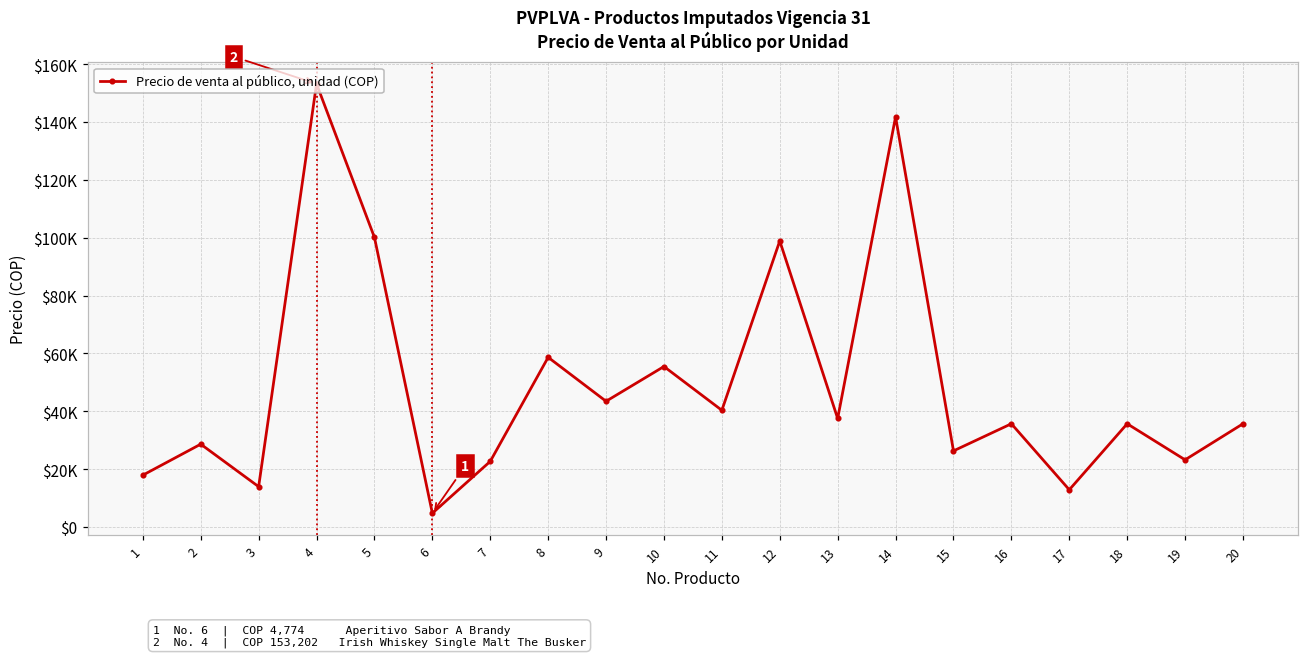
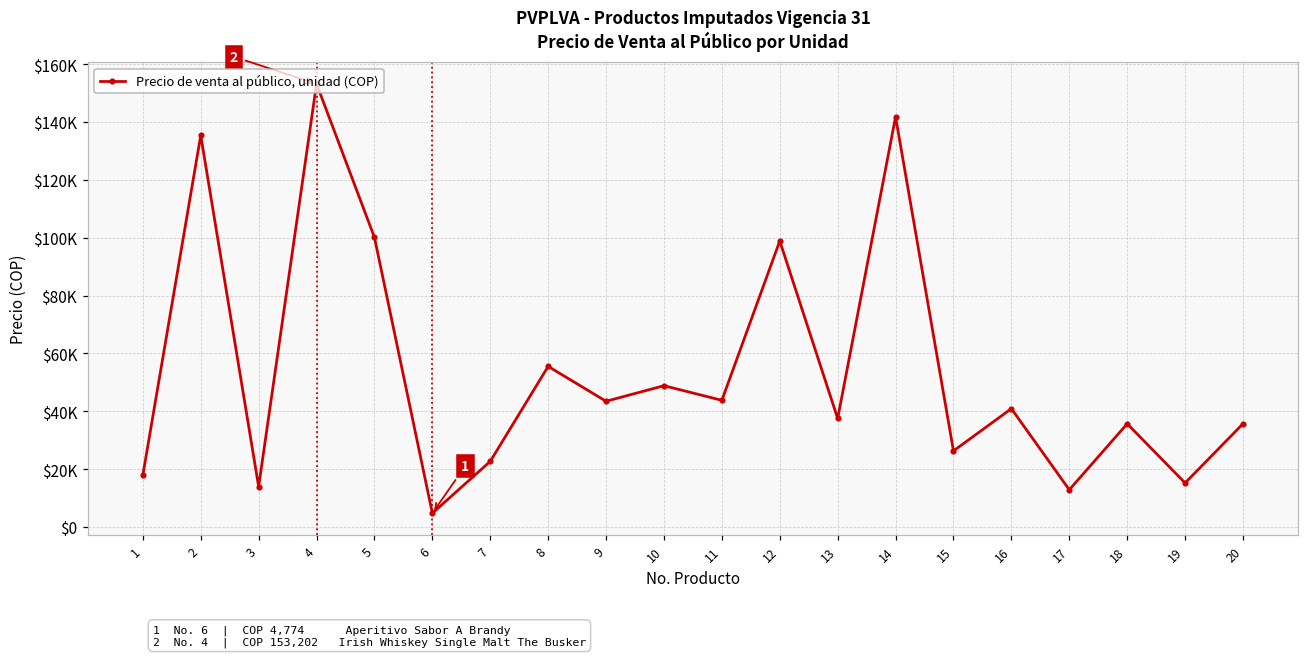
  {
    "1": "$18000",
-   "2": "$29000",
+   "2": "$135000",
    "3": "$14000",
    "5": "$100000",
    "6": "$5000",
    "7": "$23000",
-   "8": "$59000",
+   "8": "$56000",
    "9": "$43000",
-   "10": "$55000",
-   "11": "$40000",
+   "10": "$49000",
+   "11": "$44000",
    "12": "$99000",
    "13": "$38000",
    "14": "$142000",
    "15": "$26000",
-   "16": "$36000",
+   "16": "$41000",
    "17": "$13000",
    "18": "$36000",
-   "19": "$23000",
+   "19": "$15000",
    "20": "$36000"
  }
